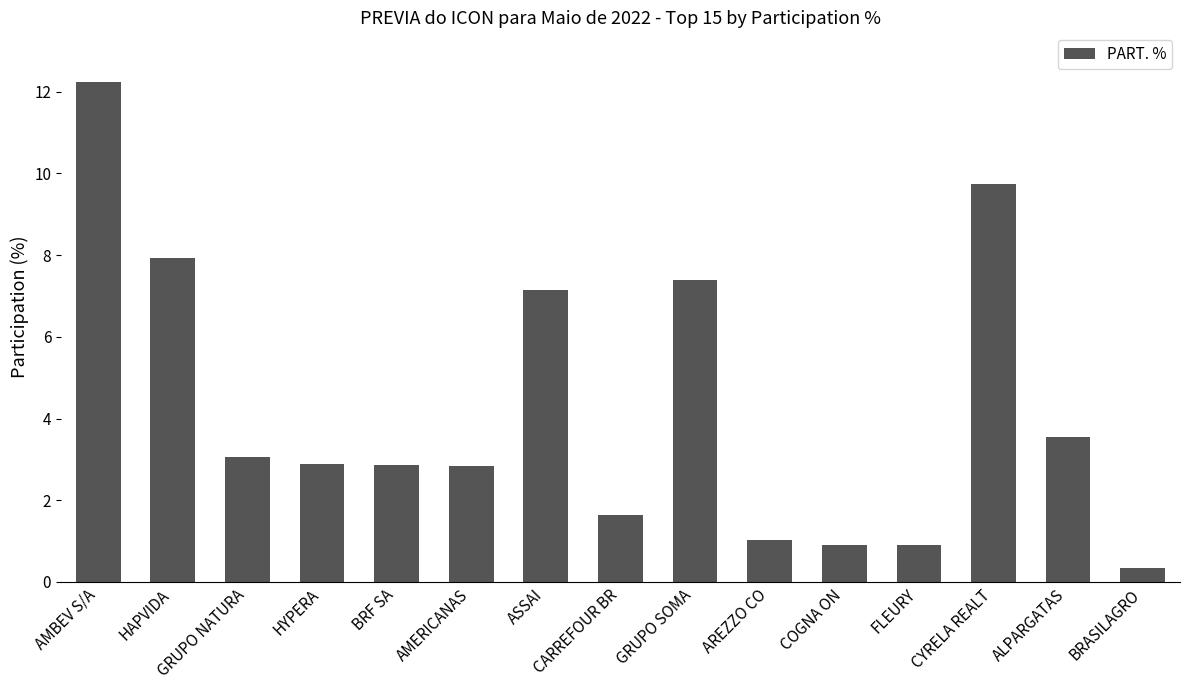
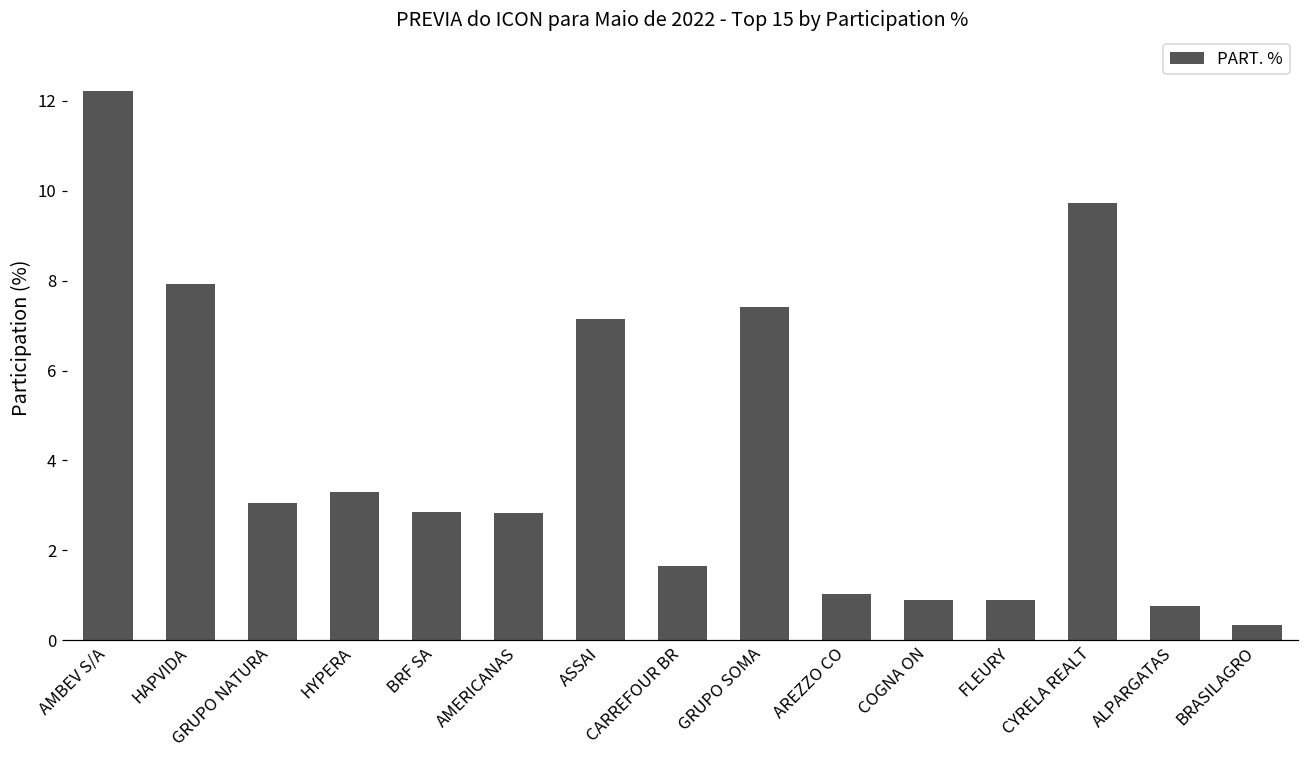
  {
    "AMBEV S/A": 12.2,
    "HAPVIDA": 7.9,
    "GRUPO NATURA": 3.1,
-   "HYPERA": 2.9,
+   "HYPERA": 3.3,
    "BRF SA": 2.9,
    "AMERICANAS": 2.8,
    "ASSAI": 7.2,
    "CARREFOUR BR": 1.6,
    "GRUPO SOMA": 7.4,
    "AREZZO CO": 1.0,
    "COGNA ON": 0.9,
    "FLEURY": 0.9,
    "CYRELA REALT": 9.7,
-   "ALPARGATAS": 3.6,
+   "ALPARGATAS": 0.8,
    "BRASILAGRO": 0.3
  }
